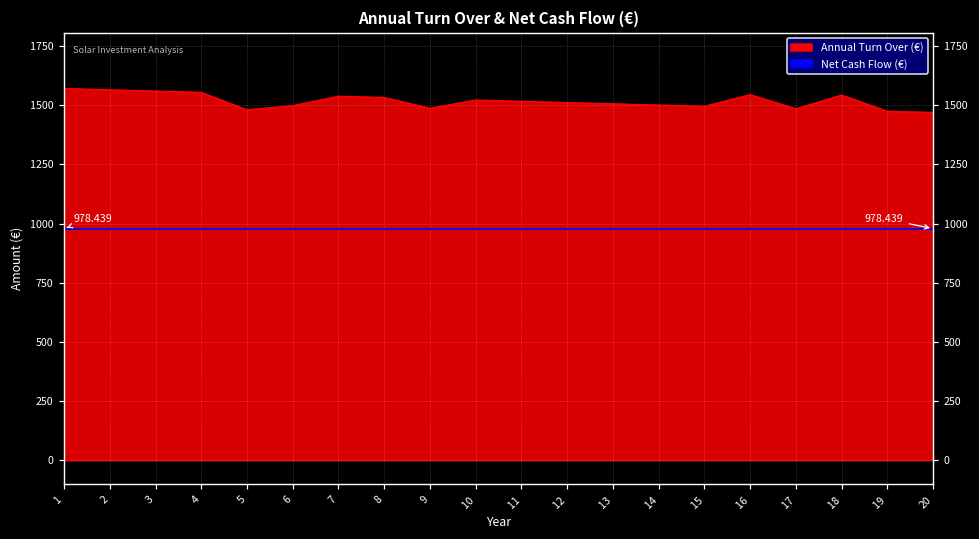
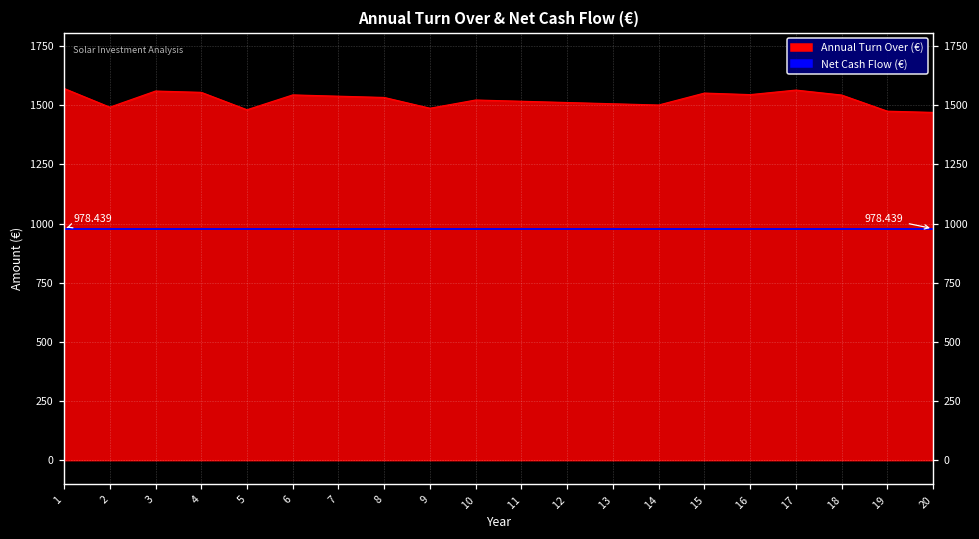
  {
    "1": 1570,
-   "2": 1570,
+   "2": 1490,
    "3": 1560,
    "4": 1550,
    "5": 1480,
-   "6": 1500,
+   "6": 1540,
    "7": 1540,
    "8": 1530,
    "9": 1490,
    "10": 1520,
    "11": 1520,
    "12": 1510,
    "13": 1510,
    "14": 1500,
-   "15": 1500,
+   "15": 1550,
    "16": 1540,
-   "17": 1490,
+   "17": 1560,
    "18": 1540,
    "19": 1470,
    "20": 1470
  }
